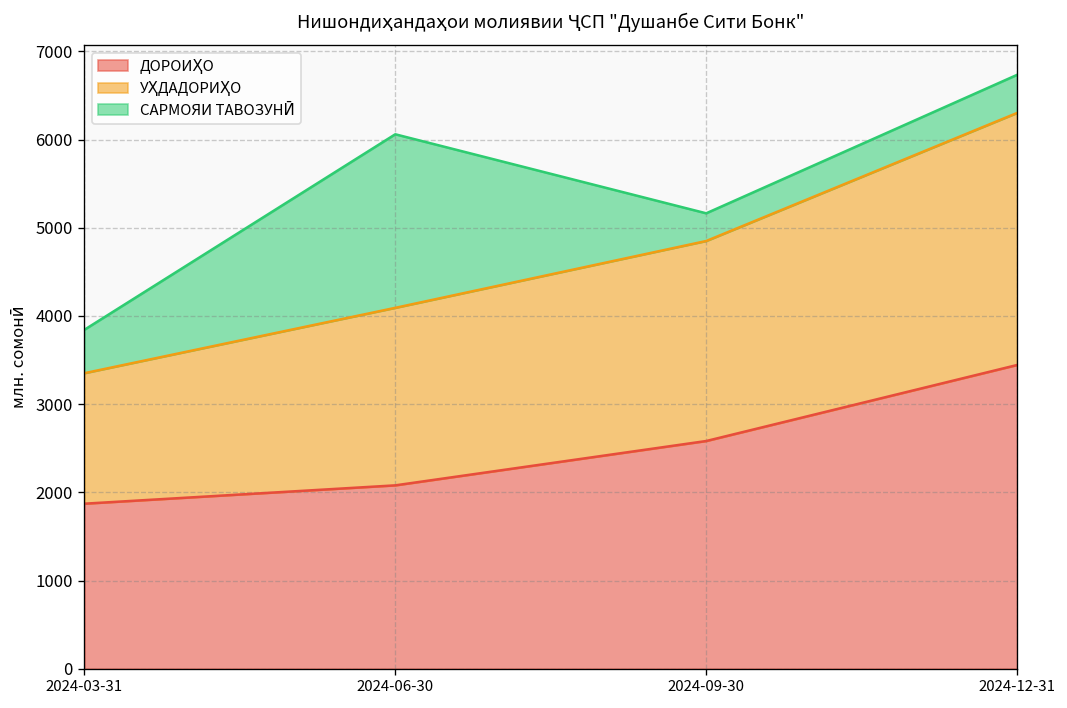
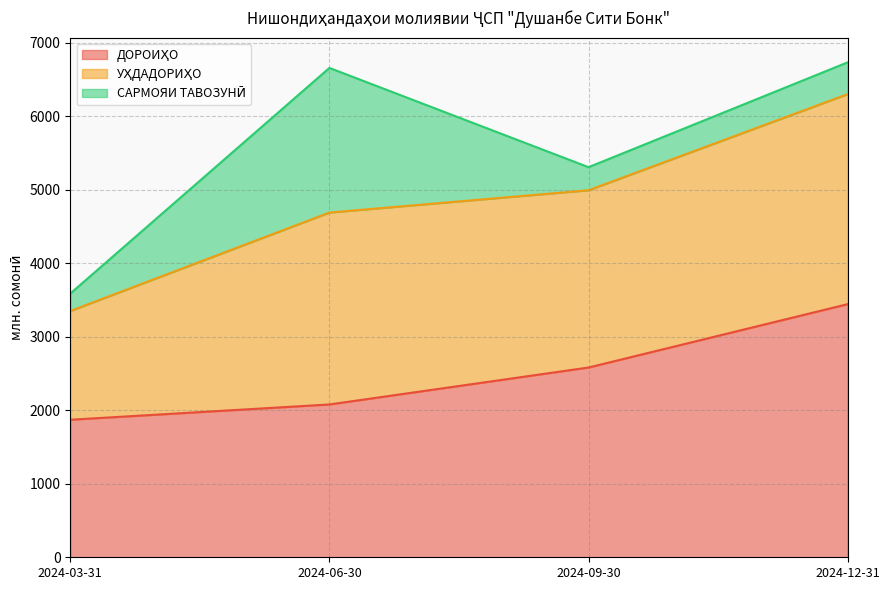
  {
    "ДОРОИҲО": {
      "2024-03-31": 1900,
      "2024-06-30": 2100,
      "2024-09-30": 2600,
      "2024-12-31": 3400
    },
    "УҲДАДОРИҲО": {
      "2024-03-31": 1500,
-     "2024-06-30": 2000,
-     "2024-09-30": 2300,
+     "2024-06-30": 2600,
+     "2024-09-30": 2400,
      "2024-12-31": 2900
    },
    "САРМОЯИ ТАВОЗУНӢ": {
-     "2024-03-31": 500,
+     "2024-03-31": 200,
      "2024-06-30": 2000,
      "2024-09-30": 300,
      "2024-12-31": 400
    }
  }
